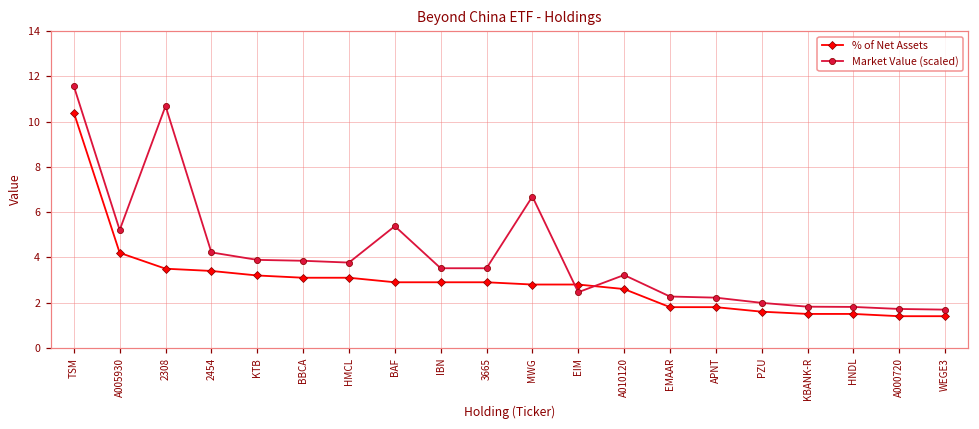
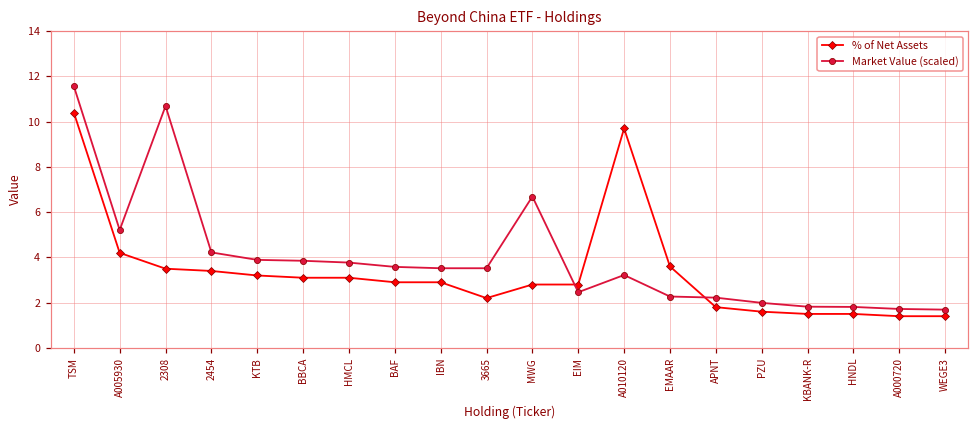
  {
    "% of Net Assets": {
      "TSM": 10.4,
      "A005930": 4.2,
      "2308": 3.5,
      "2454": 3.4,
      "KTB": 3.2,
      "BBCA": 3.1,
      "HMCL": 3.1,
      "BAF": 2.9,
      "IBN": 2.9,
-     "3665": 2.9,
+     "3665": 2.2,
      "MWG": 2.8,
      "EIM": 2.8,
-     "A010120": 2.6,
-     "EMAAR": 1.8,
+     "A010120": 9.7,
+     "EMAAR": 3.6,
      "APNT": 1.8,
      "PZU": 1.6,
      "KBANK-R": 1.5,
      "HNDL": 1.5,
      "A000720": 1.4,
      "WEGE3": 1.4
    },
    "Market Value (scaled)": {
      "TSM": 11.6,
      "A005930": 5.2,
      "2308": 10.7,
      "2454": 4.2,
      "KTB": 3.9,
      "BBCA": 3.9,
      "HMCL": 3.8,
-     "BAF": 5.4,
+     "BAF": 3.6,
      "IBN": 3.5,
      "3665": 3.5,
      "MWG": 6.7,
      "EIM": 2.5,
      "A010120": 3.2,
      "EMAAR": 2.3,
      "APNT": 2.2,
      "PZU": 2.0,
      "KBANK-R": 1.8,
      "HNDL": 1.8,
      "A000720": 1.7,
      "WEGE3": 1.7
    }
  }
